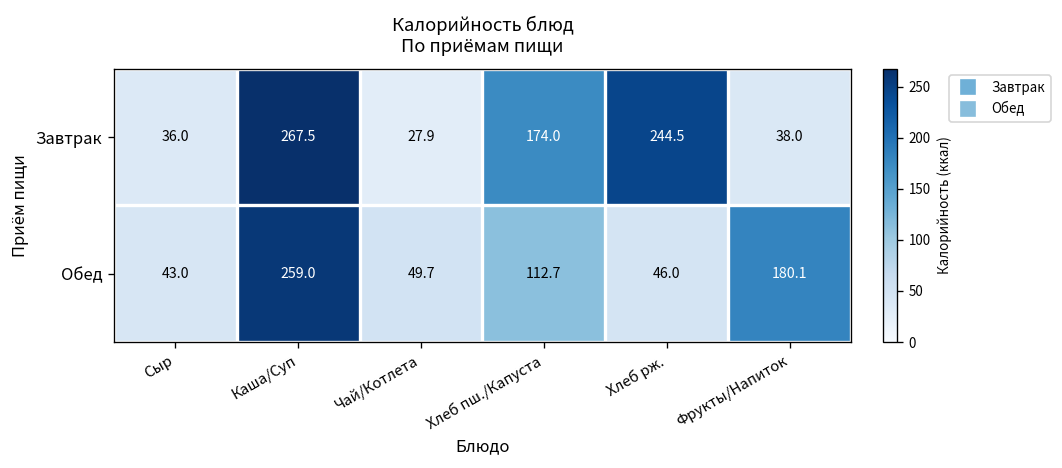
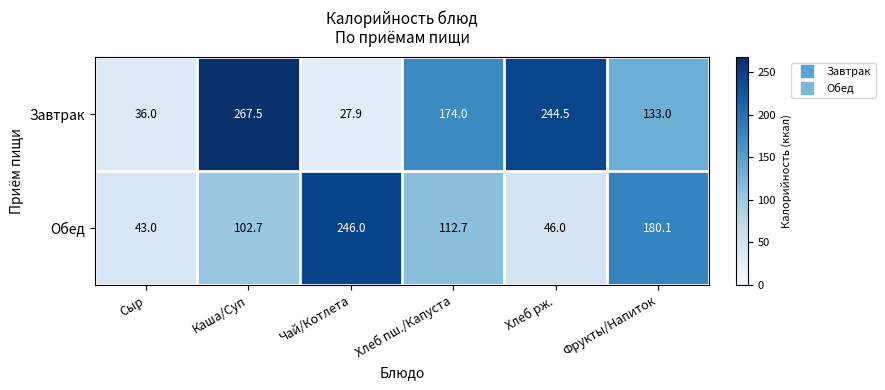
  {
    "Завтрак": {
      "Сыр": 36.0,
      "Каша/Суп": 267.5,
      "Чай/Котлета": 27.9,
      "Хлеб пш./Капуста": 174.0,
      "Хлеб рж.": 244.5,
-     "Фрукты/Напиток": 38.0
+     "Фрукты/Напиток": 133.0
    },
    "Обед": {
      "Сыр": 43.0,
-     "Каша/Суп": 259.0,
-     "Чай/Котлета": 49.7,
+     "Каша/Суп": 102.7,
+     "Чай/Котлета": 246.0,
      "Хлеб пш./Капуста": 112.7,
      "Хлеб рж.": 46.0,
      "Фрукты/Напиток": 180.1
    }
  }
